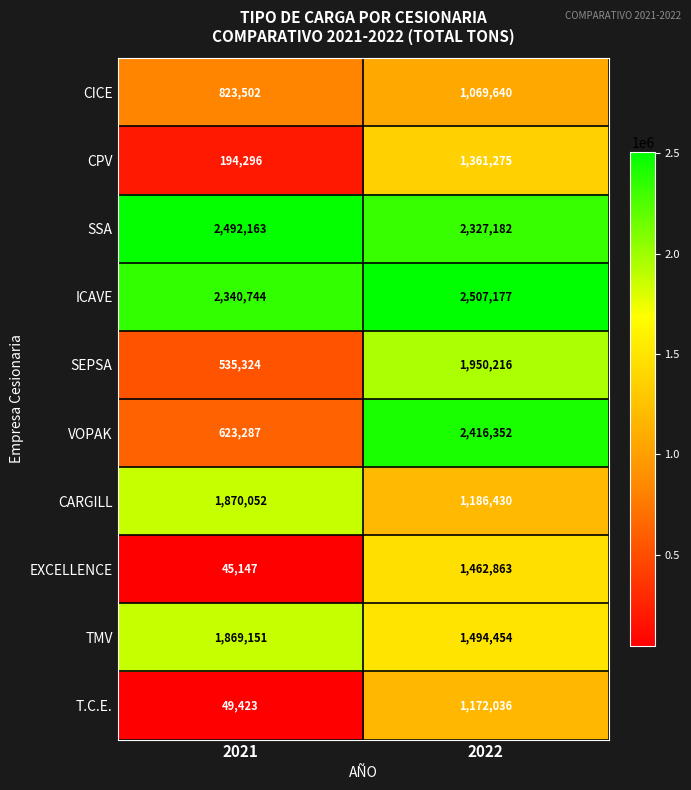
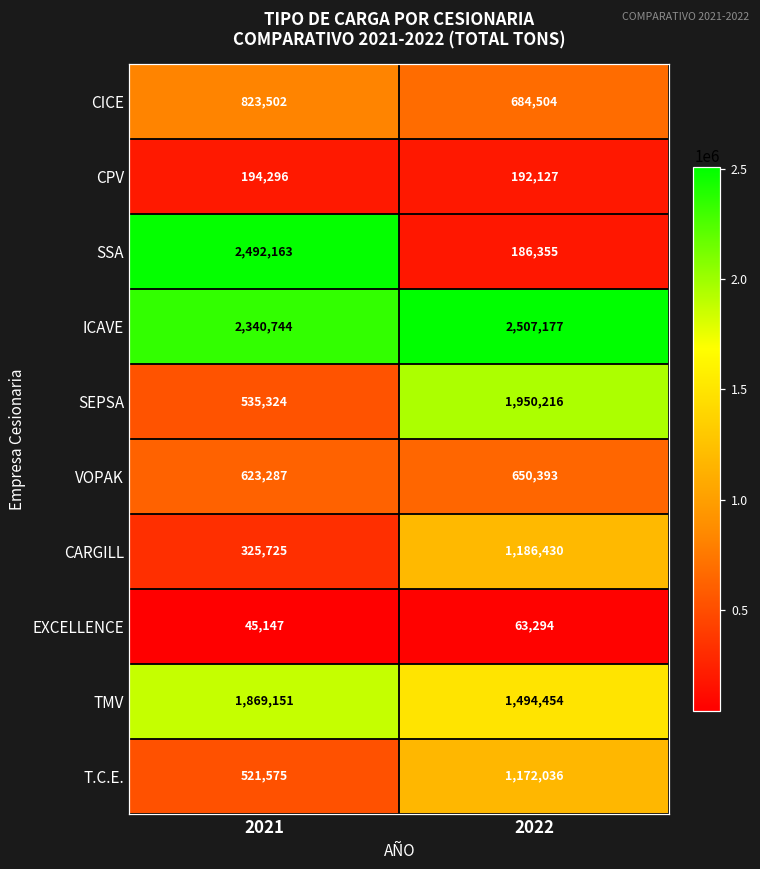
  {
    "CICE": {
      "2021": "823,502",
-     "2022": "1,069,640"
+     "2022": "684,504"
    },
    "CPV": {
      "2021": "194,296",
-     "2022": "1,361,275"
+     "2022": "192,127"
    },
    "SSA": {
      "2021": "2,492,163",
-     "2022": "2,327,182"
+     "2022": "186,355"
    },
    "ICAVE": {
      "2021": "2,340,744",
      "2022": "2,507,177"
    },
    "SEPSA": {
      "2021": "535,324",
      "2022": "1,950,216"
    },
    "VOPAK": {
      "2021": "623,287",
-     "2022": "2,416,352"
+     "2022": "650,393"
    },
    "CARGILL": {
-     "2021": "1,870,052",
+     "2021": "325,725",
      "2022": "1,186,430"
    },
    "EXCELLENCE": {
      "2021": "45,147",
-     "2022": "1,462,863"
+     "2022": "63,294"
    },
    "TMV": {
      "2021": "1,869,151",
      "2022": "1,494,454"
    },
    "T.C.E.": {
-     "2021": "49,423",
+     "2021": "521,575",
      "2022": "1,172,036"
    }
  }
